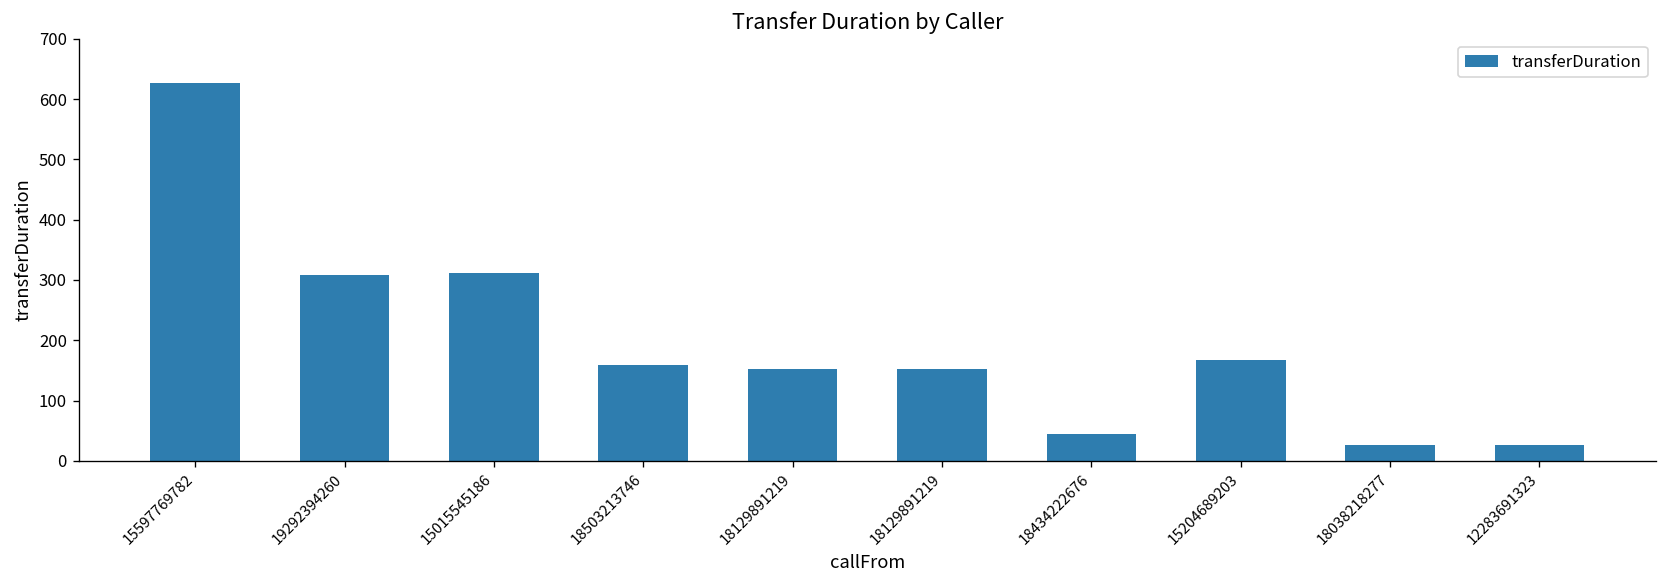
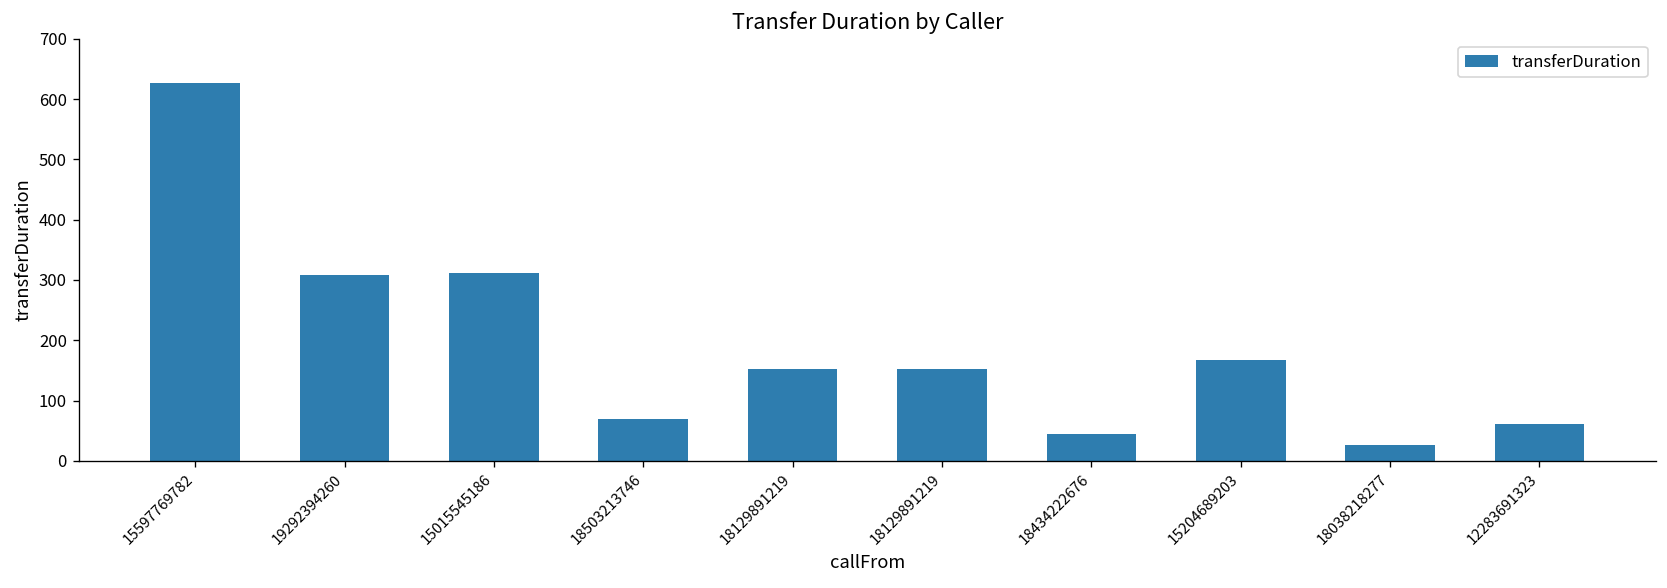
  {
    "15597769782": 630,
    "19292394260": 310,
    "15015545186": 310,
-   "18503213746": 160,
+   "18503213746": 70,
    "18434222676": 50,
    "15204689203": 170,
    "18038218277": 30,
-   "12283691323": 30
+   "12283691323": 60
  }
